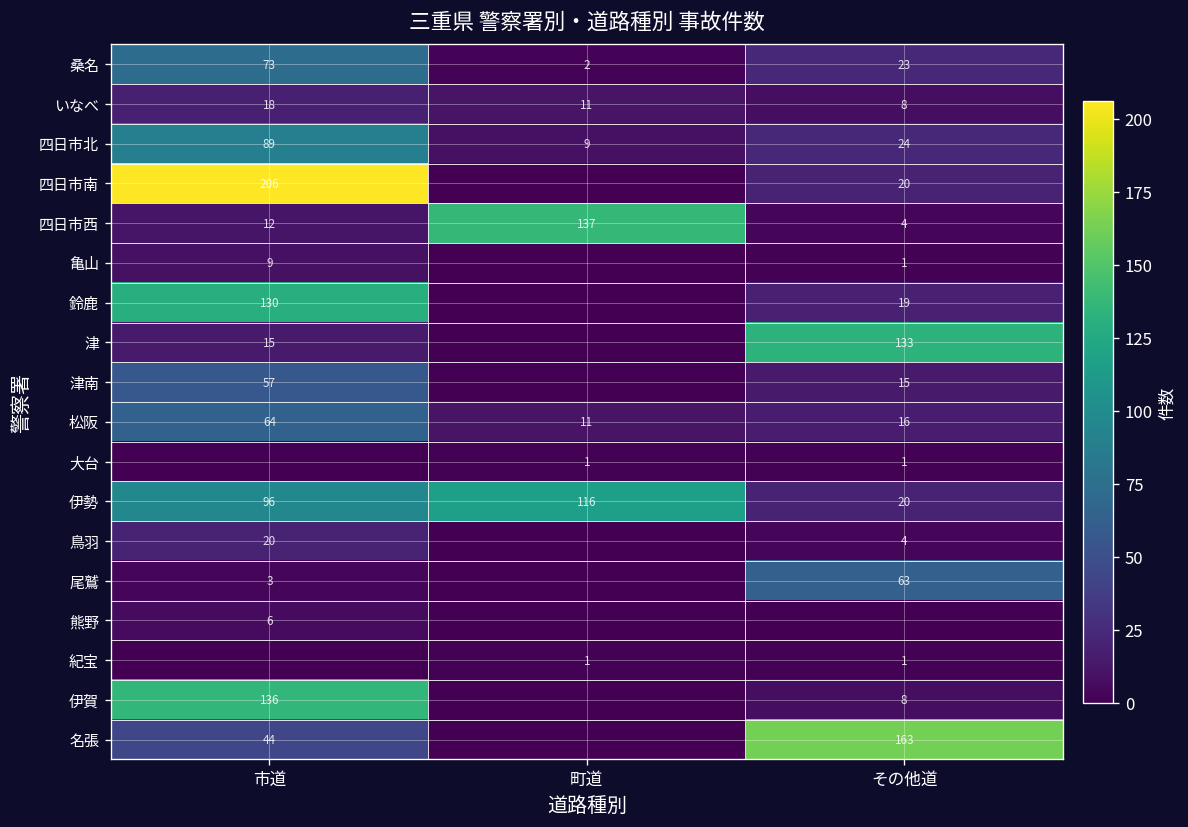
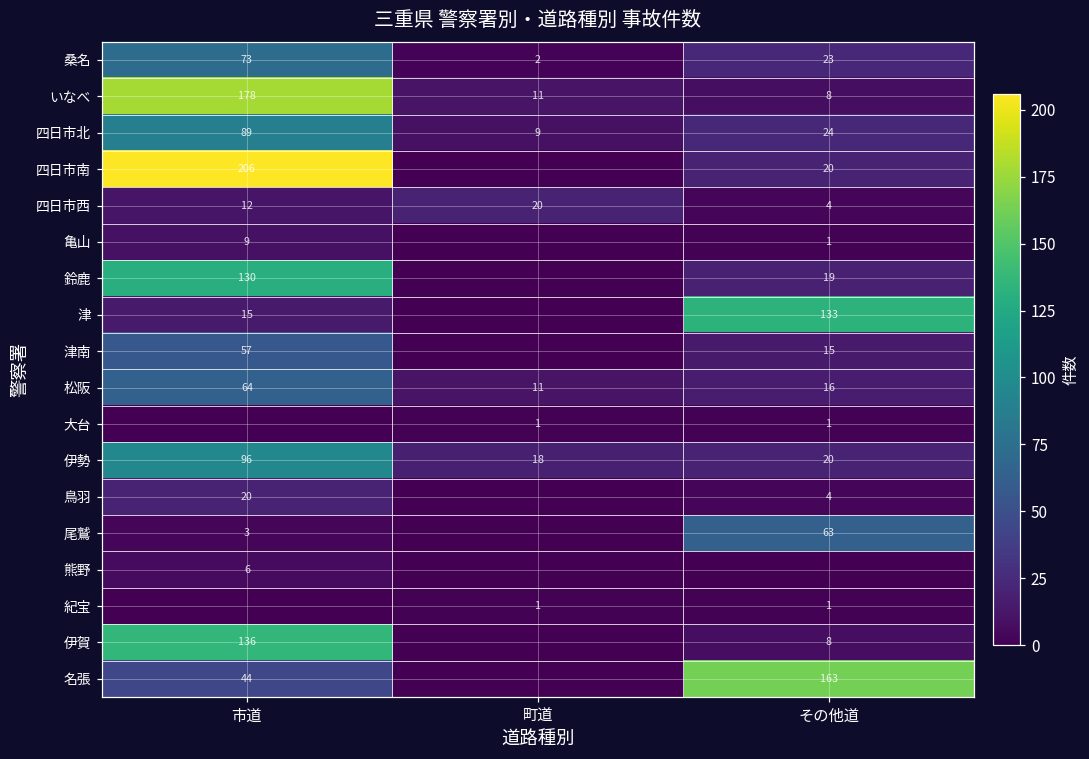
  {
    "桑名": {
      "市道": 73,
      "町道": 2,
      "その他道": 23
    },
    "いなべ": {
-     "市道": 18,
+     "市道": 178,
      "町道": 11,
      "その他道": 8
    },
    "四日市北": {
      "市道": 89,
      "町道": 9,
      "その他道": 24
    },
    "四日市南": {
      "市道": 206,
      "その他道": 20
    },
    "四日市西": {
      "市道": 12,
-     "町道": 137,
+     "町道": 20,
      "その他道": 4
    },
    "亀山": {
      "市道": 9,
      "その他道": 1
    },
    "鈴鹿": {
      "市道": 130,
      "その他道": 19
    },
    "津": {
      "市道": 15,
      "その他道": 133
    },
    "津南": {
      "市道": 57,
      "その他道": 15
    },
    "松阪": {
      "市道": 64,
      "町道": 11,
      "その他道": 16
    },
    "大台": {
      "町道": 1,
      "その他道": 1
    },
    "伊勢": {
      "市道": 96,
-     "町道": 116,
+     "町道": 18,
      "その他道": 20
    },
    "鳥羽": {
      "市道": 20,
      "その他道": 4
    },
    "尾鷲": {
      "市道": 3,
      "その他道": 63
    },
    "熊野": {
      "市道": 6
    },
    "紀宝": {
      "町道": 1,
      "その他道": 1
    },
    "伊賀": {
      "市道": 136,
      "その他道": 8
    },
    "名張": {
      "市道": 44,
      "その他道": 163
    }
  }
